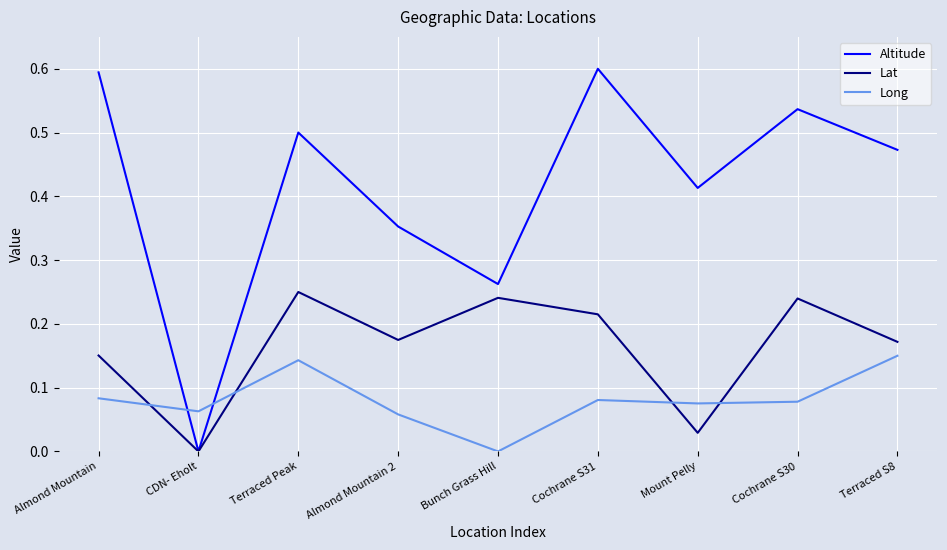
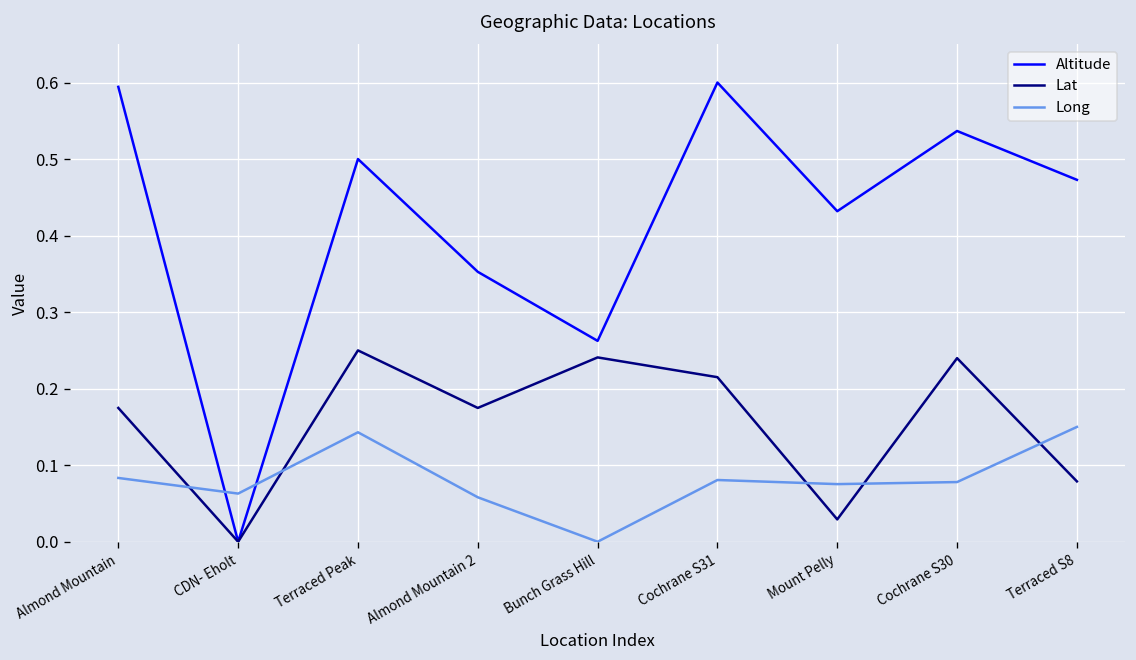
  {
    "Altitude": {
      "Almond Mountain": 0.59,
      "Terraced Peak": 0.50,
      "Almond Mountain 2": 0.35,
      "Bunch Grass Hill": 0.26,
      "Cochrane S31": 0.60,
-     "Mount Pelly": 0.41,
+     "Mount Pelly": 0.43,
      "Cochrane S30": 0.54,
      "Terraced S8": 0.47
    },
    "Lat": {
-     "Almond Mountain": 0.15,
+     "Almond Mountain": 0.17,
      "Terraced Peak": 0.25,
      "Almond Mountain 2": 0.17,
      "Bunch Grass Hill": 0.24,
      "Cochrane S31": 0.21,
      "Mount Pelly": 0.03,
      "Cochrane S30": 0.24,
-     "Terraced S8": 0.17
+     "Terraced S8": 0.08
    },
    "Long": {
      "Almond Mountain": 0.08,
      "CDN- Eholt": 0.06,
      "Terraced Peak": 0.14,
      "Almond Mountain 2": 0.06,
      "Bunch Grass Hill": 0.00,
      "Cochrane S31": 0.08,
      "Mount Pelly": 0.08,
      "Cochrane S30": 0.08,
      "Terraced S8": 0.15
    }
  }
